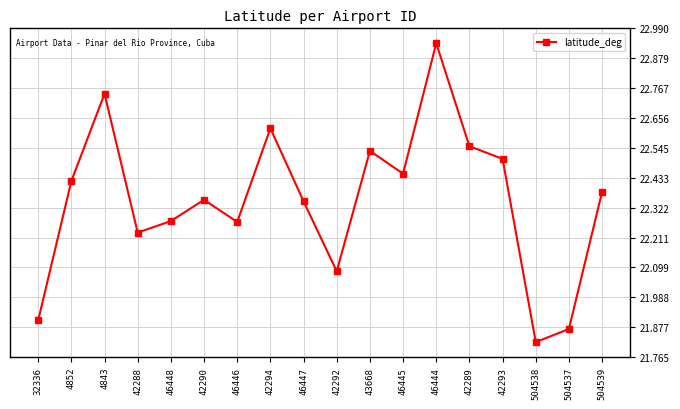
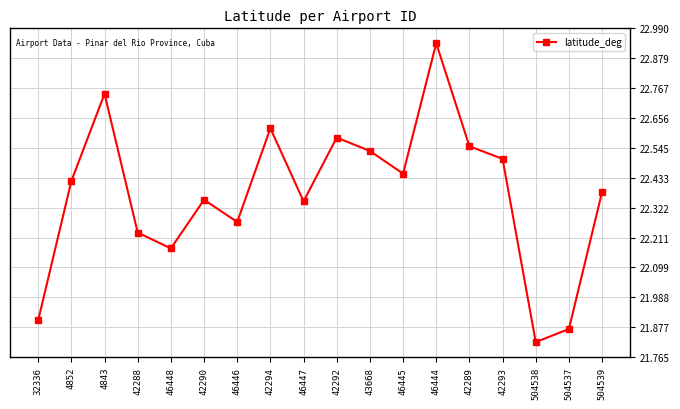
  {
    "32336": 21.90,
    "4852": 22.42,
    "4843": 22.75,
    "42288": 22.23,
-   "46448": 22.27,
+   "46448": 22.17,
    "42290": 22.35,
    "46446": 22.27,
    "42294": 22.62,
    "46447": 22.35,
-   "42292": 22.08,
+   "42292": 22.58,
    "43668": 22.53,
    "46445": 22.45,
    "46444": 22.93,
    "42289": 22.55,
    "42293": 22.50,
    "504538": 21.82,
    "504537": 21.87,
    "504539": 22.38
  }
